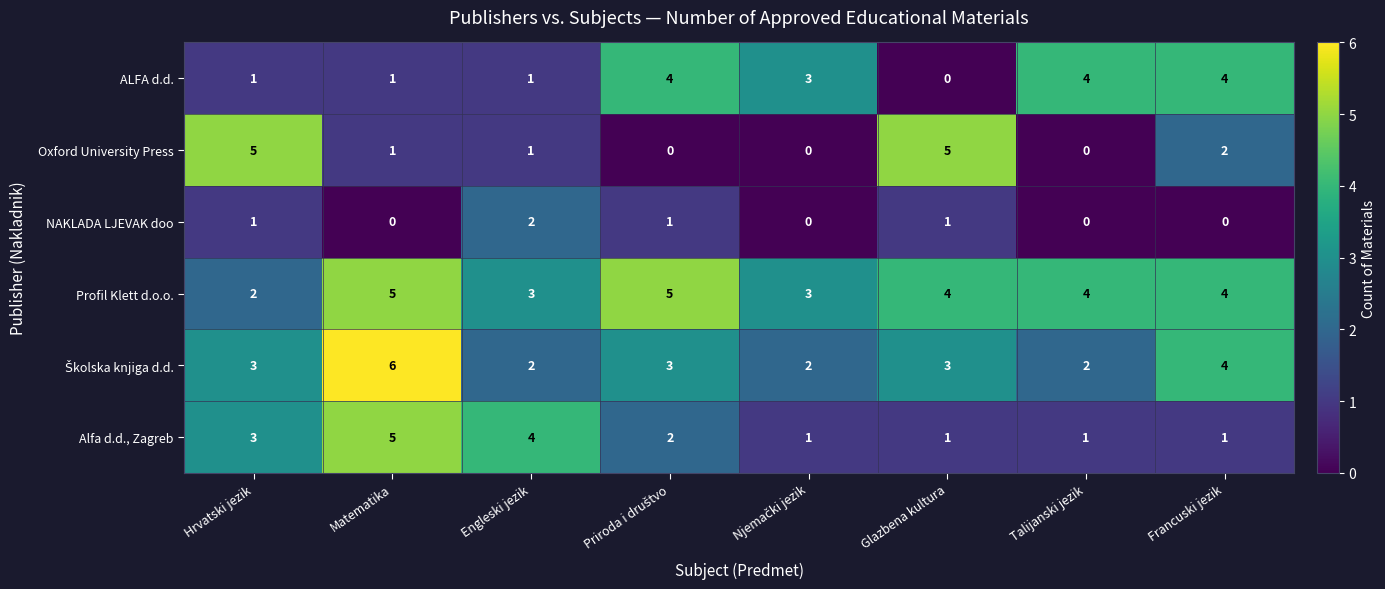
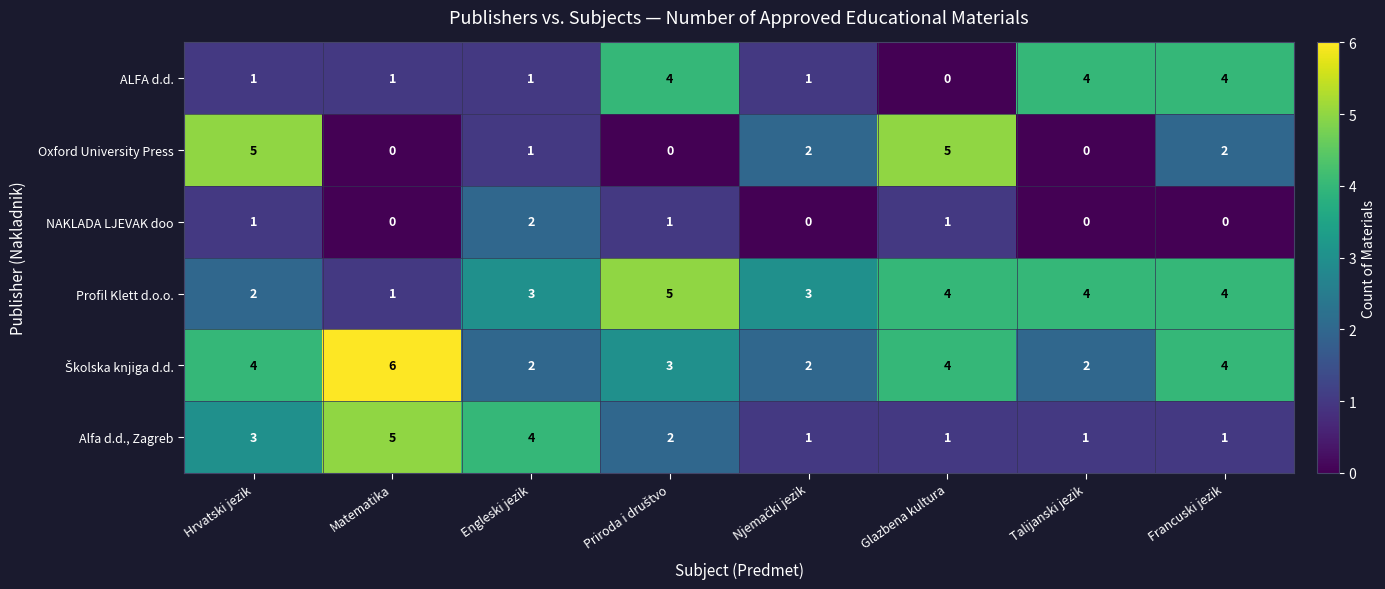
  {
    "ALFA d.d.": {
      "Hrvatski jezik": 1,
      "Matematika": 1,
      "Engleski jezik": 1,
      "Priroda i društvo": 4,
-     "Njemački jezik": 3,
+     "Njemački jezik": 1,
      "Glazbena kultura": 0,
      "Talijanski jezik": 4,
      "Francuski jezik": 4
    },
    "Oxford University Press": {
      "Hrvatski jezik": 5,
-     "Matematika": 1,
+     "Matematika": 0,
      "Engleski jezik": 1,
      "Priroda i društvo": 0,
-     "Njemački jezik": 0,
+     "Njemački jezik": 2,
      "Glazbena kultura": 5,
      "Talijanski jezik": 0,
      "Francuski jezik": 2
    },
    "NAKLADA LJEVAK doo": {
      "Hrvatski jezik": 1,
      "Matematika": 0,
      "Engleski jezik": 2,
      "Priroda i društvo": 1,
      "Njemački jezik": 0,
      "Glazbena kultura": 1,
      "Talijanski jezik": 0,
      "Francuski jezik": 0
    },
    "Profil Klett d.o.o.": {
      "Hrvatski jezik": 2,
-     "Matematika": 5,
+     "Matematika": 1,
      "Engleski jezik": 3,
      "Priroda i društvo": 5,
      "Njemački jezik": 3,
      "Glazbena kultura": 4,
      "Talijanski jezik": 4,
      "Francuski jezik": 4
    },
    "Školska knjiga d.d.": {
-     "Hrvatski jezik": 3,
+     "Hrvatski jezik": 4,
      "Matematika": 6,
      "Engleski jezik": 2,
      "Priroda i društvo": 3,
      "Njemački jezik": 2,
-     "Glazbena kultura": 3,
+     "Glazbena kultura": 4,
      "Talijanski jezik": 2,
      "Francuski jezik": 4
    },
    "Alfa d.d., Zagreb": {
      "Hrvatski jezik": 3,
      "Matematika": 5,
      "Engleski jezik": 4,
      "Priroda i društvo": 2,
      "Njemački jezik": 1,
      "Glazbena kultura": 1,
      "Talijanski jezik": 1,
      "Francuski jezik": 1
    }
  }
